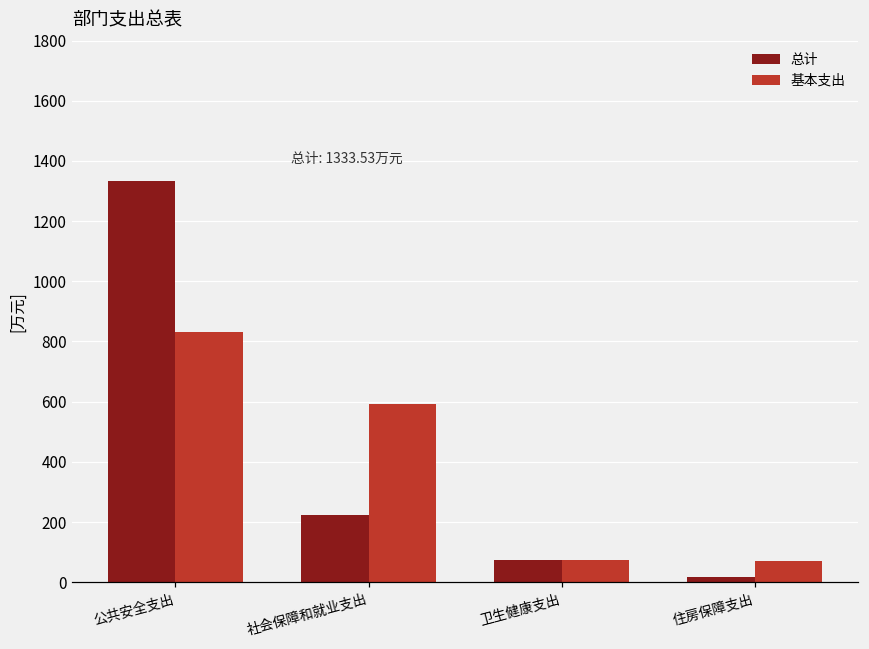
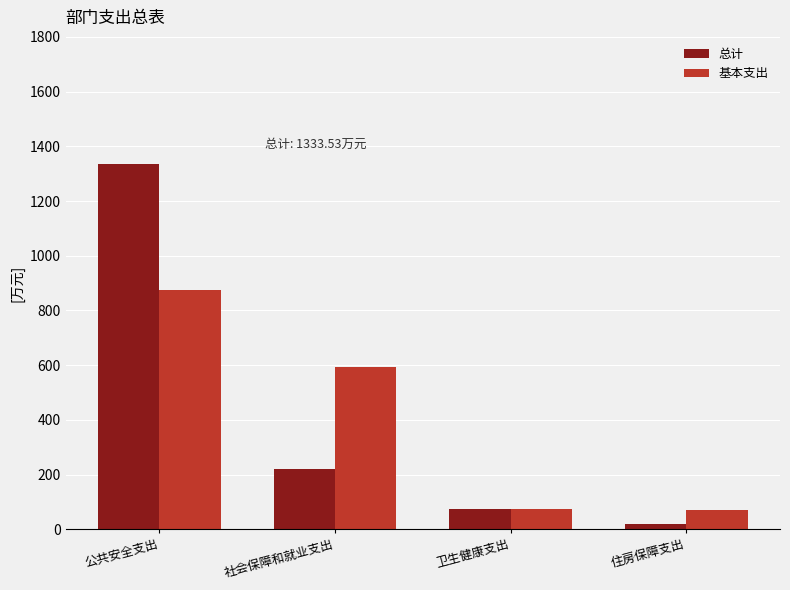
  {
    "总计": {
      "公共安全支出": 1330,
      "社会保障和就业支出": 220,
      "卫生健康支出": 70,
      "住房保障支出": 20
    },
    "基本支出": {
-     "公共安全支出": 830,
+     "公共安全支出": 880,
      "社会保障和就业支出": 590,
      "卫生健康支出": 70,
      "住房保障支出": 70
    }
  }
